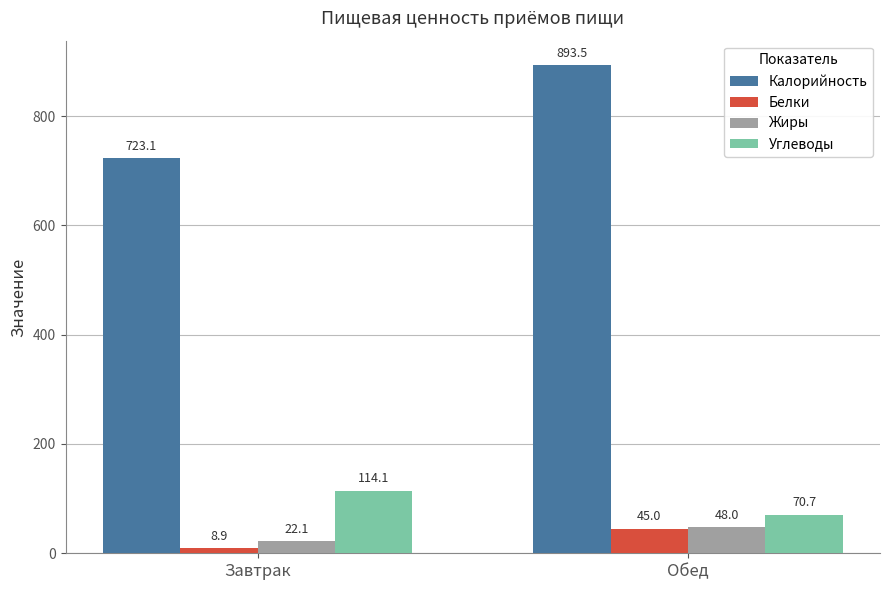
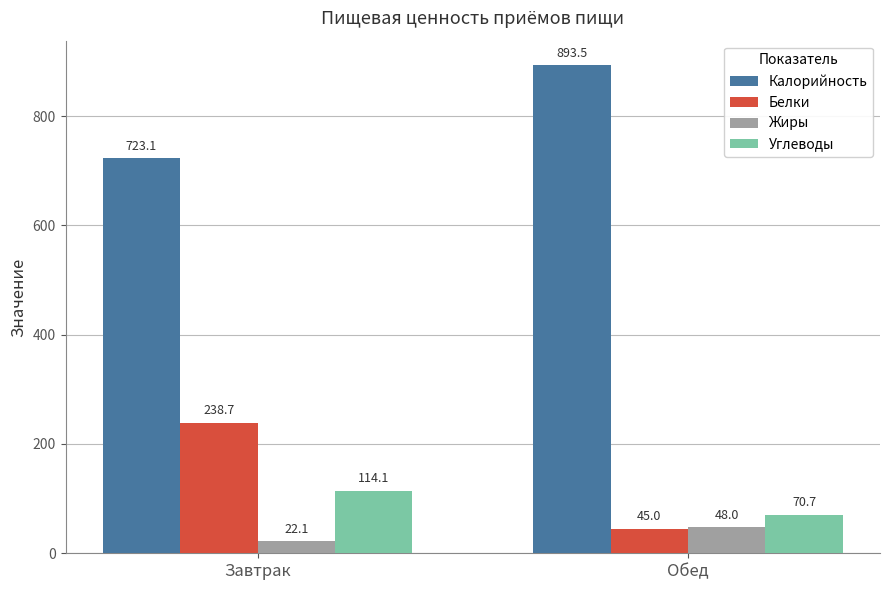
  {
    "Калорийность": {
      "Завтрак": 723.1,
      "Обед": 893.5
    },
    "Белки": {
-     "Завтрак": 8.9,
+     "Завтрак": 238.7,
      "Обед": 45.0
    }
  }
